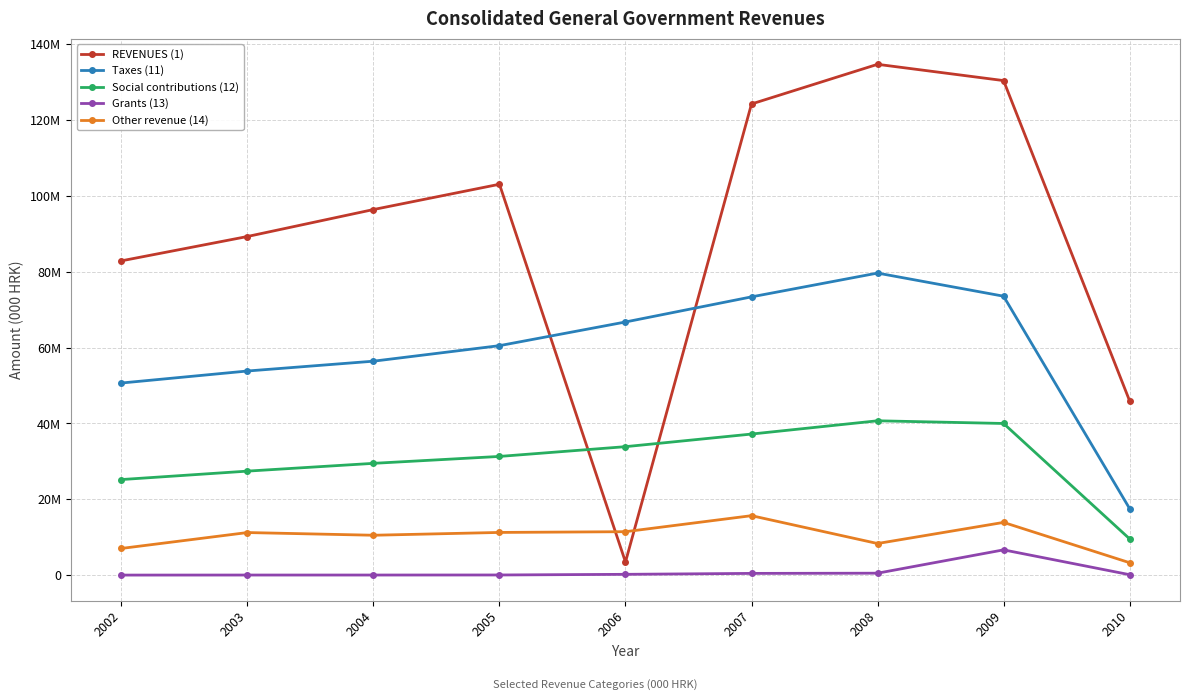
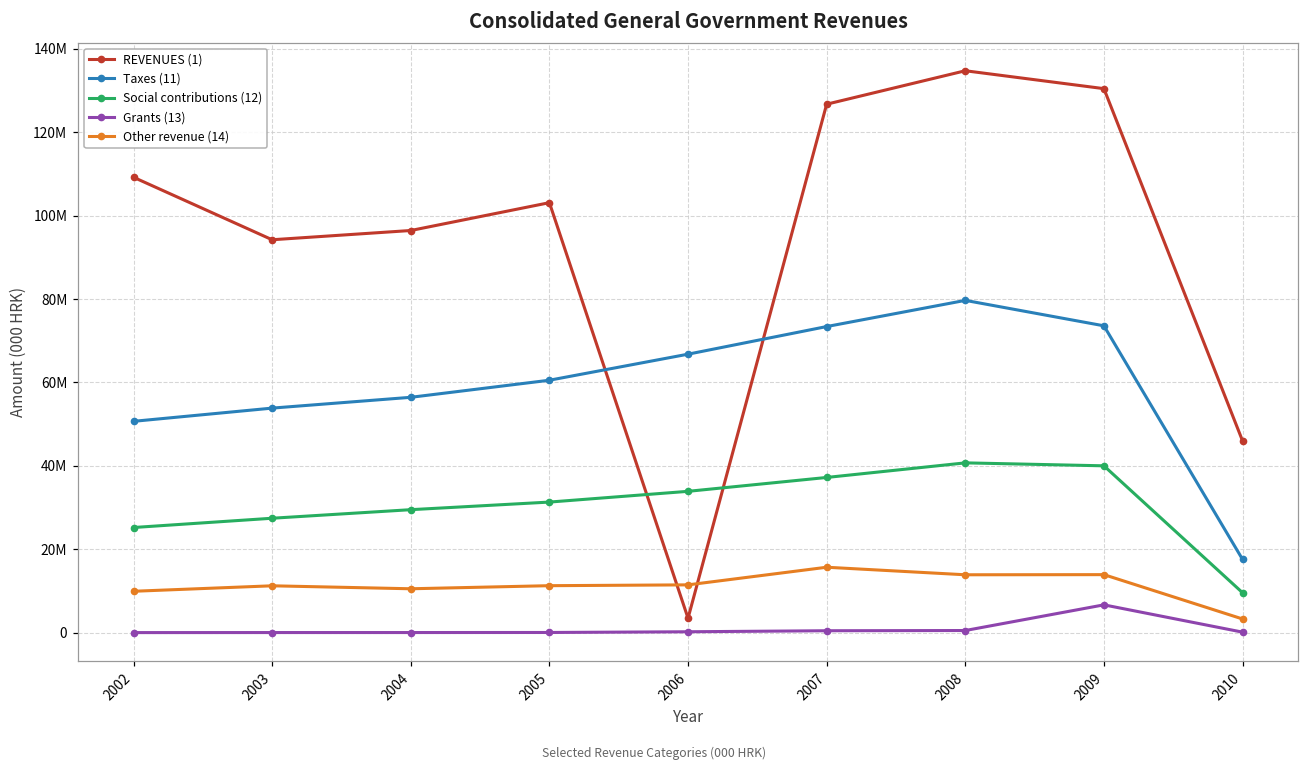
  {
    "REVENUES (1)": {
-     "2002": 83000000,
-     "2003": 89000000,
+     "2002": 109000000,
+     "2003": 94000000,
      "2004": 96000000,
      "2005": 103000000,
      "2006": 3000000,
-     "2007": 124000000,
+     "2007": 127000000,
      "2008": 135000000,
      "2009": 130000000,
      "2010": 46000000
    },
    "Taxes (11)": {
      "2002": 51000000,
      "2003": 54000000,
      "2004": 56000000,
      "2005": 61000000,
      "2006": 67000000,
      "2007": 73000000,
      "2008": 80000000,
      "2009": 74000000,
      "2010": 18000000
    },
    "Social contributions (12)": {
      "2002": 25000000,
      "2003": 27000000,
      "2004": 29000000,
      "2005": 31000000,
      "2006": 34000000,
      "2007": 37000000,
      "2008": 41000000,
      "2009": 40000000,
      "2010": 10000000
    },
    "Grants (13)": {
      "2002": 0,
      "2003": 0,
      "2004": 0,
      "2005": 0,
      "2006": 0,
      "2007": 0,
      "2008": 0,
      "2009": 7000000,
      "2010": 0
    },
    "Other revenue (14)": {
-     "2002": 7000000,
+     "2002": 10000000,
      "2003": 11000000,
      "2004": 11000000,
      "2005": 11000000,
      "2006": 11000000,
      "2007": 16000000,
-     "2008": 8000000,
+     "2008": 14000000,
      "2009": 14000000,
      "2010": 3000000
    }
  }
